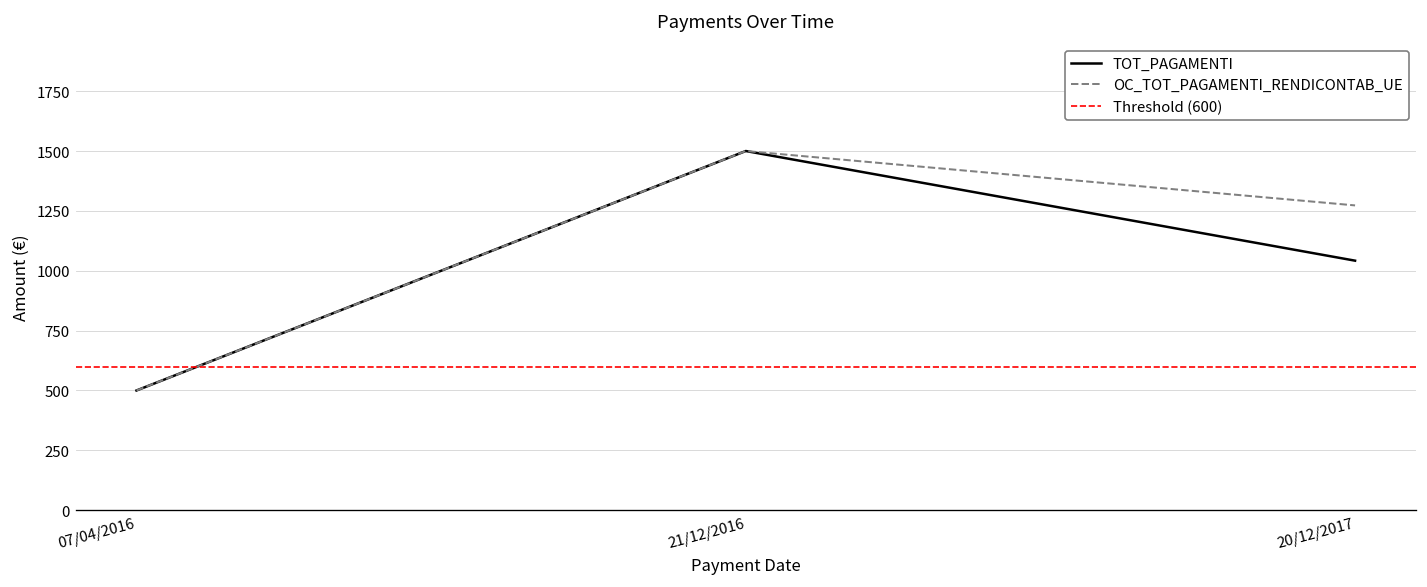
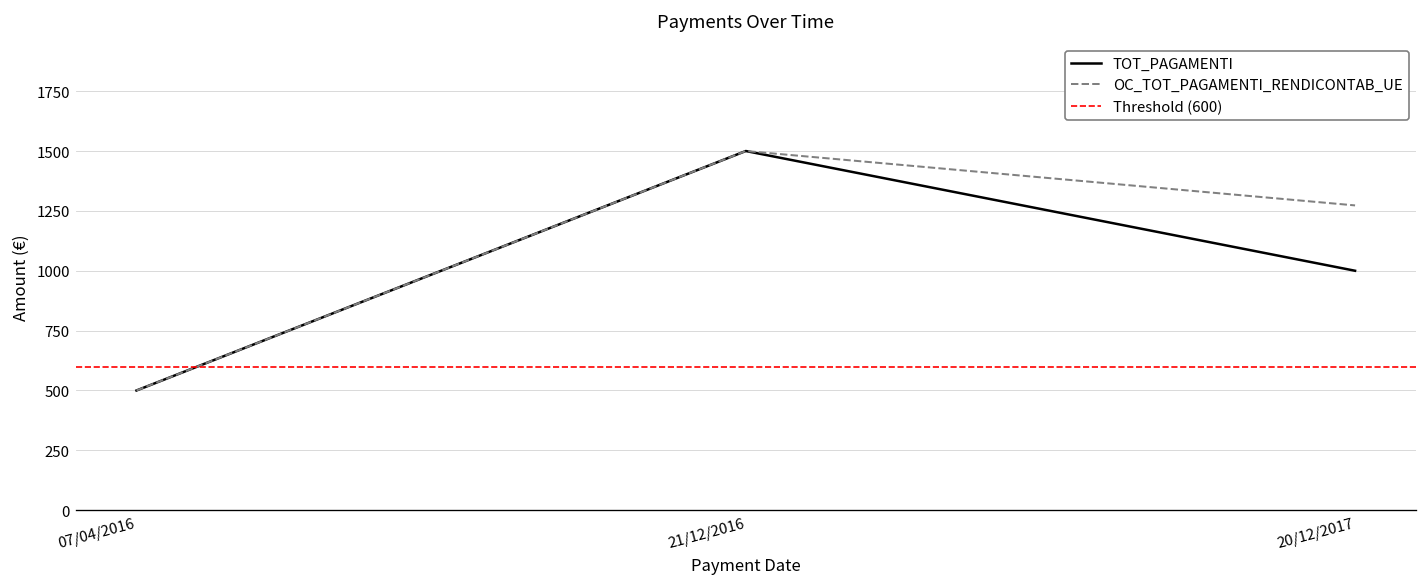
  {
    "TOT_PAGAMENTI": {
-     "20/12/2017": 1040
+     "20/12/2017": 1000
    },
    "OC_TOT_PAGAMENTI_RENDICONTAB_UE": {
      "20/12/2017": 1270
    }
  }
